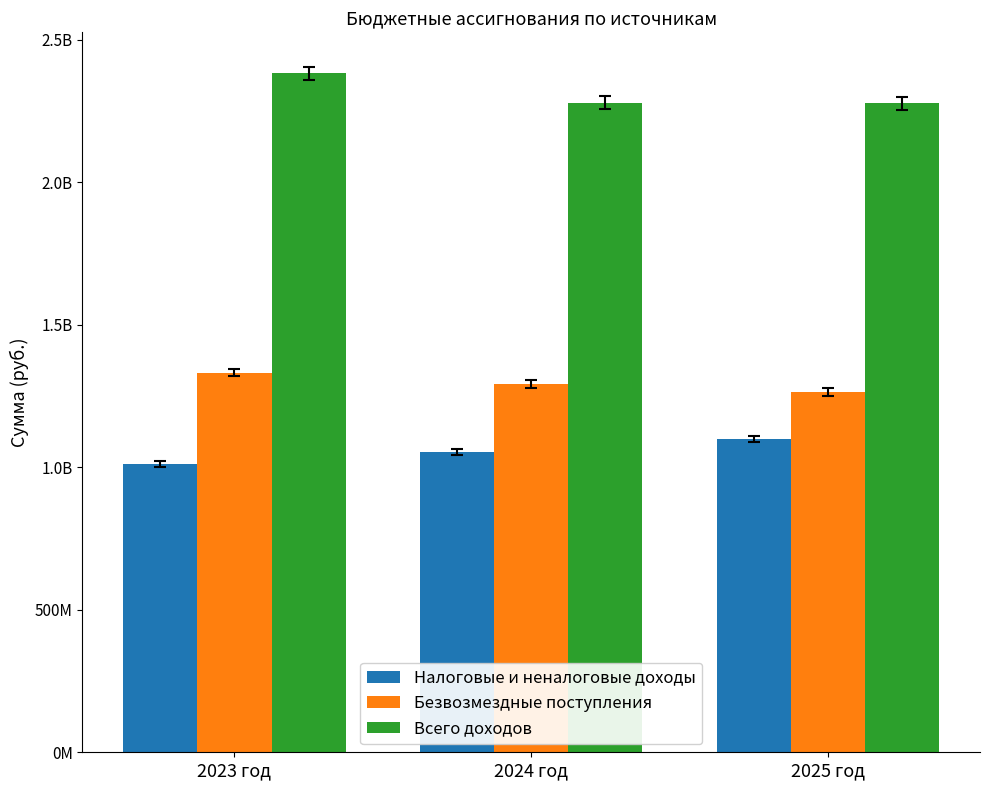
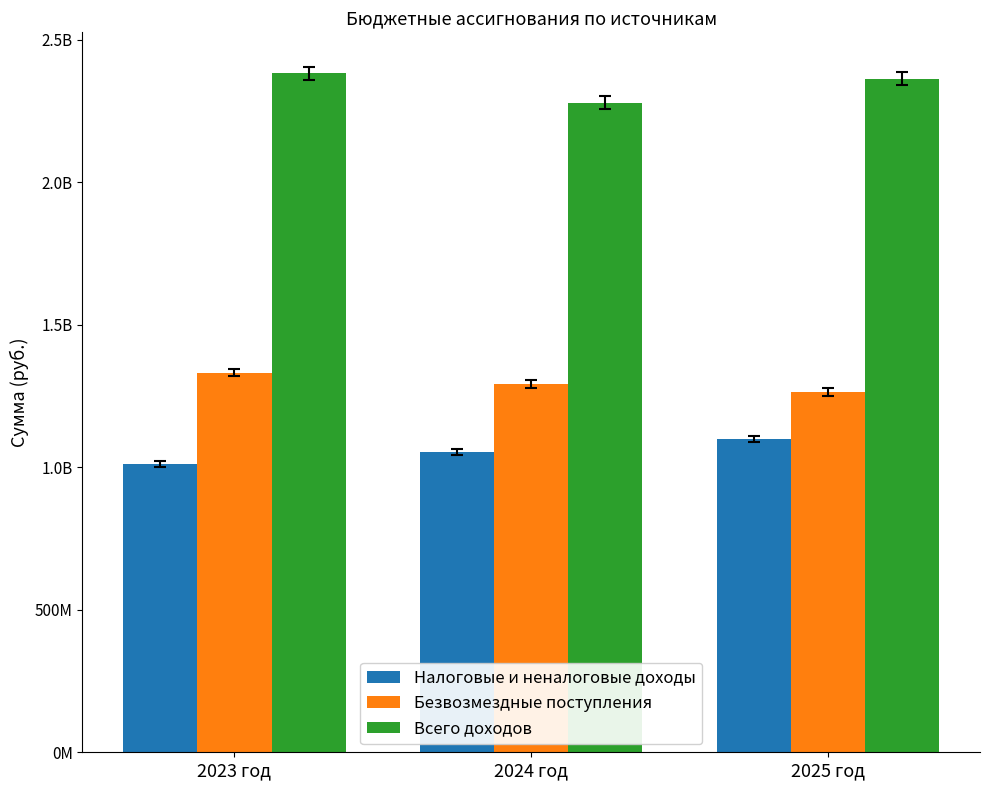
  {
    "Безвозмездные поступления": {
      "2023 год": 1330000000,
      "2024 год": 1290000000,
      "2025 год": 1260000000
    },
    "Всего доходов": {
      "2023 год": 2380000000,
      "2024 год": 2280000000,
-     "2025 год": 2280000000
+     "2025 год": 2360000000
    }
  }
